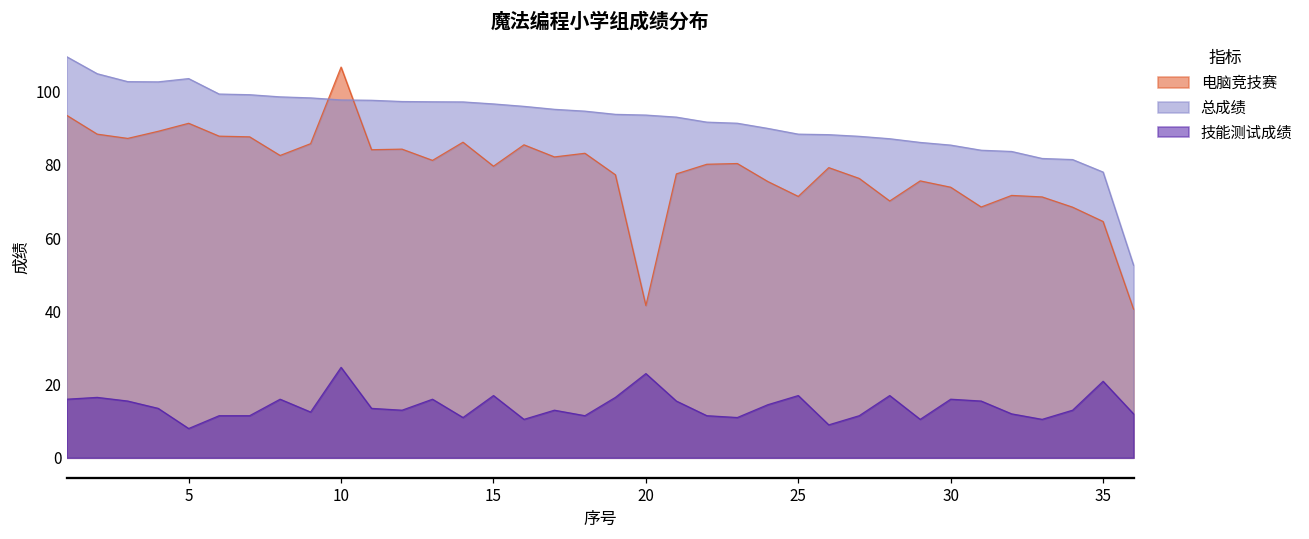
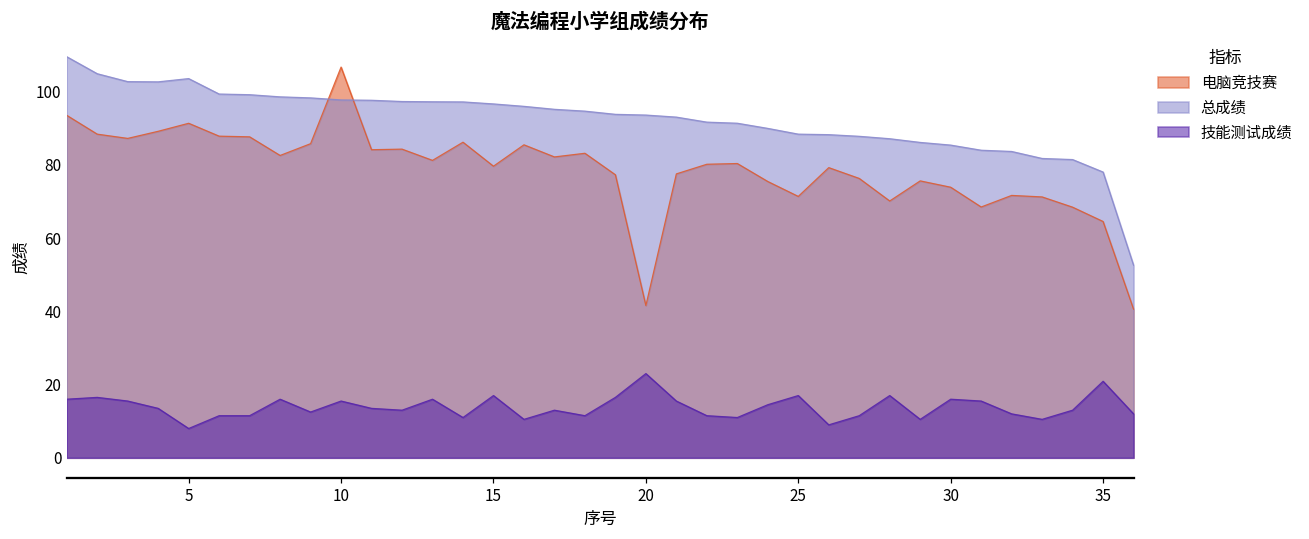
  {
    "电脑竞技赛": {
      "5": 91,
      "10": 107,
      "15": 80,
      "20": 42,
      "25": 71,
      "30": 74,
      "35": 65
    },
    "总成绩": {
      "5": 104,
      "10": 98,
      "15": 97,
      "20": 94,
      "25": 88,
      "30": 85,
      "35": 78
    },
    "技能测试成绩": {
      "5": 8,
-     "10": 25,
+     "10": 16,
      "15": 17,
      "20": 23,
      "25": 17,
      "30": 16,
      "35": 21
    }
  }
